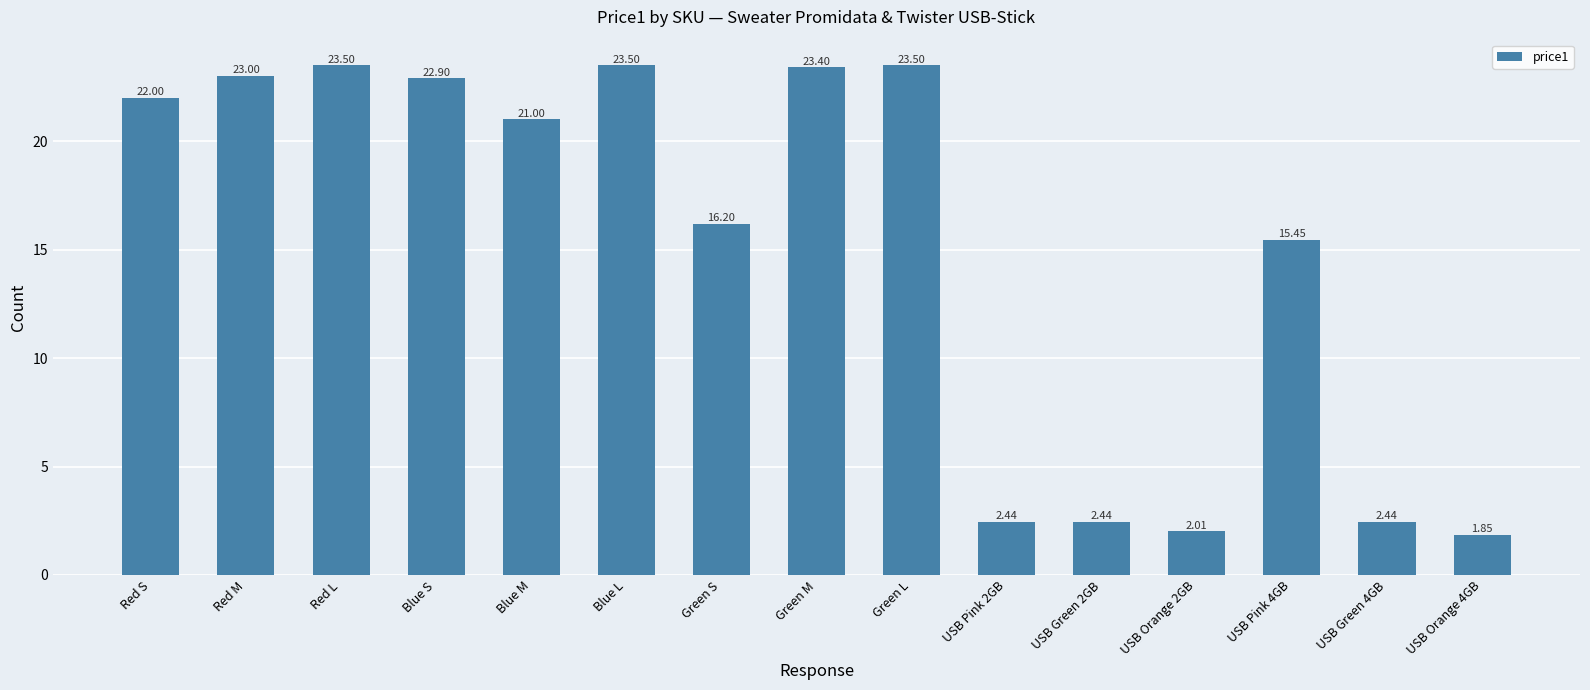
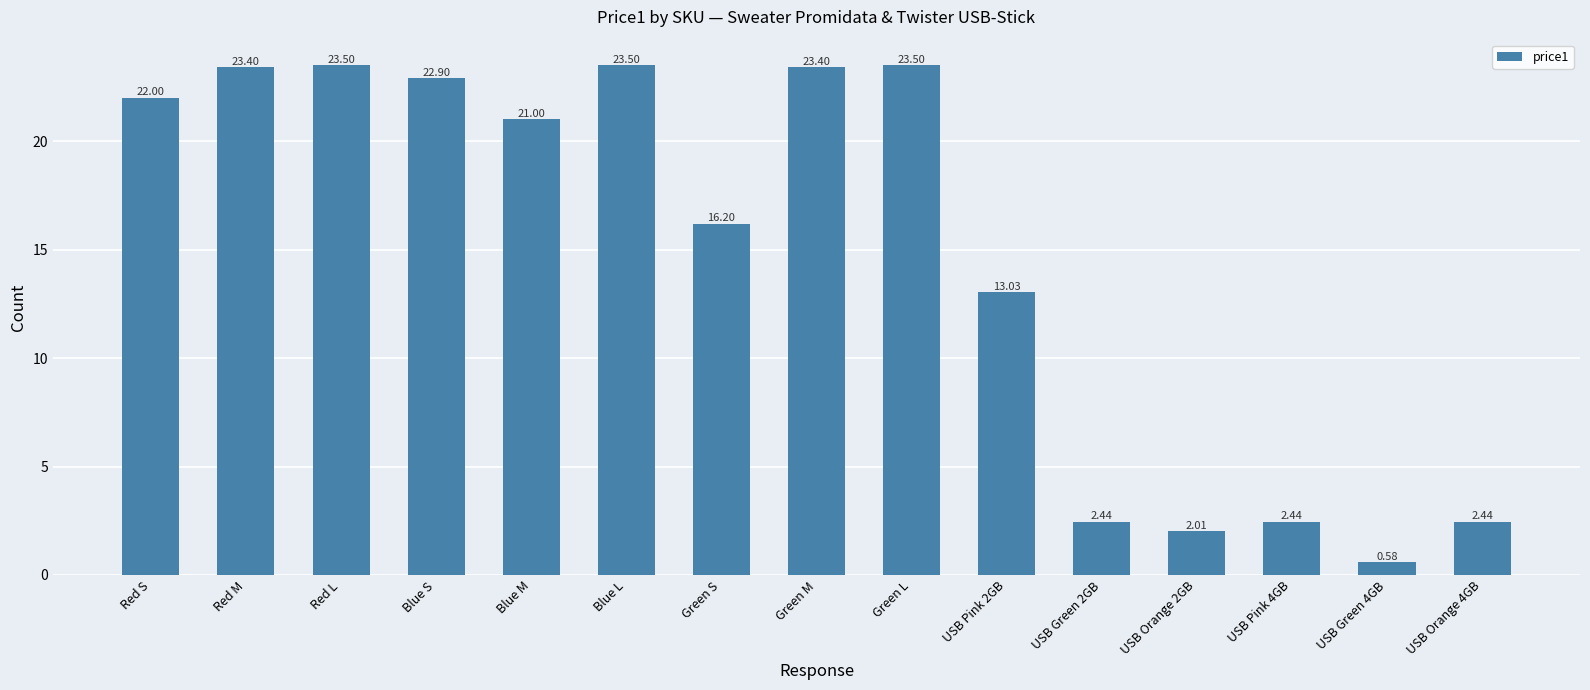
  {
    "Red S": 22.00,
-   "Red M": 23.00,
+   "Red M": 23.40,
    "Red L": 23.50,
    "Blue S": 22.90,
    "Blue M": 21.00,
    "Blue L": 23.50,
    "Green S": 16.20,
    "Green M": 23.40,
    "Green L": 23.50,
-   "USB Pink 2GB": 2.44,
+   "USB Pink 2GB": 13.03,
    "USB Green 2GB": 2.44,
    "USB Orange 2GB": 2.01,
-   "USB Pink 4GB": 15.45,
-   "USB Green 4GB": 2.44,
-   "USB Orange 4GB": 1.85
+   "USB Pink 4GB": 2.44,
+   "USB Green 4GB": 0.58,
+   "USB Orange 4GB": 2.44
  }
